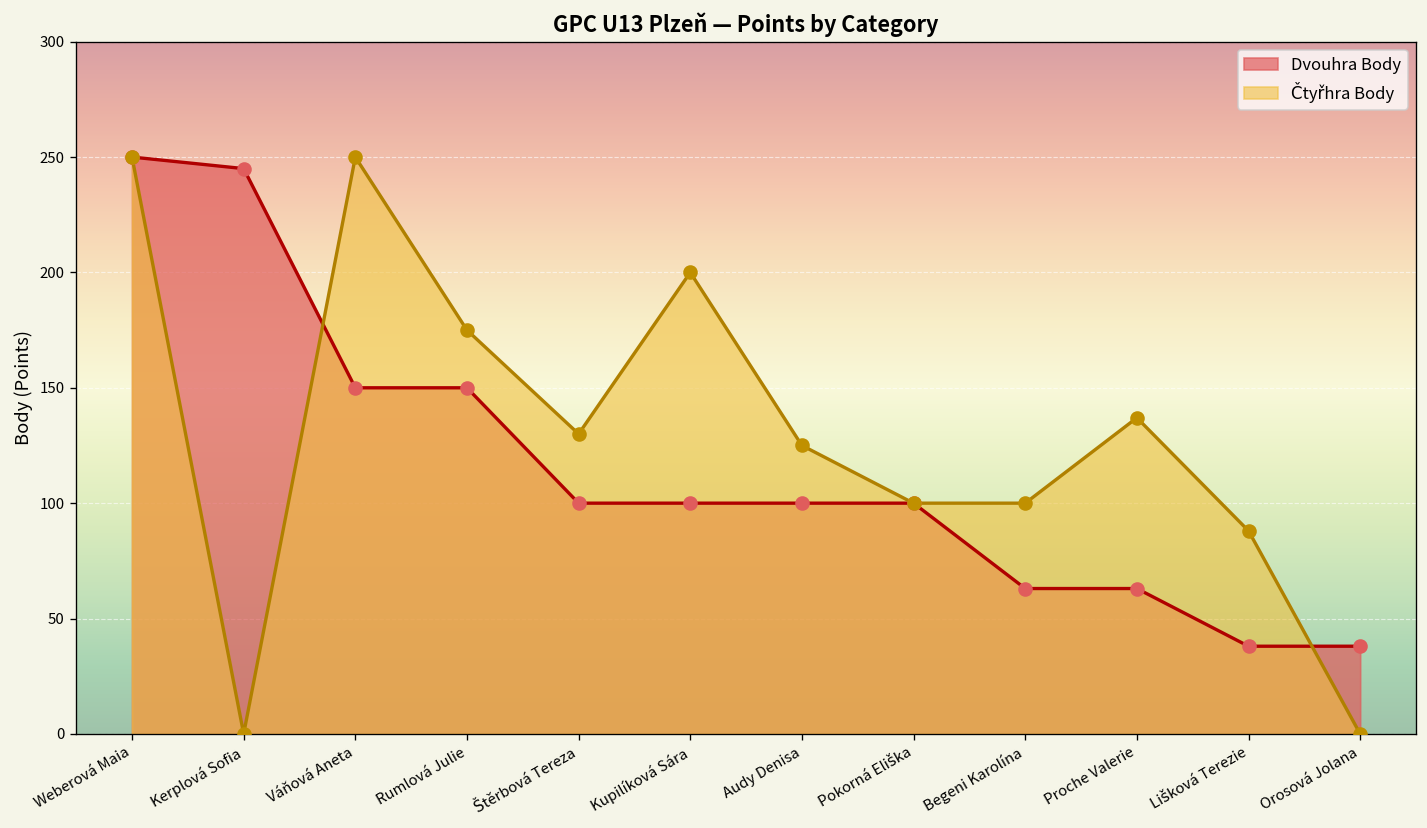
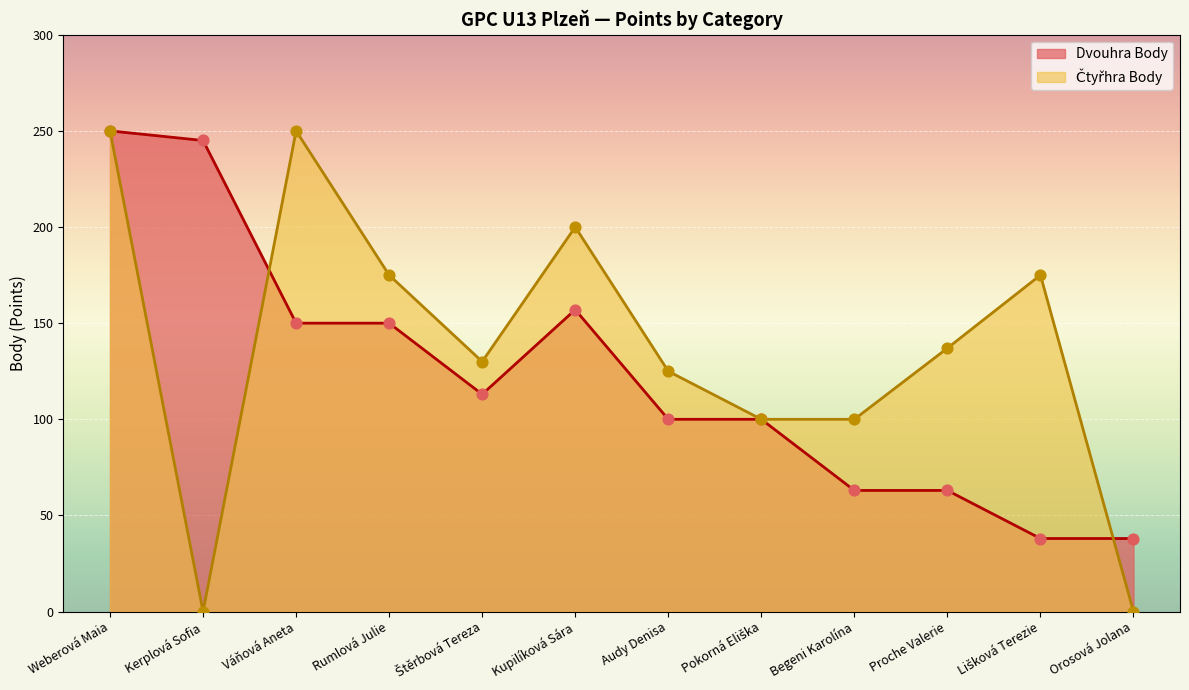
  {
    "Dvouhra Body": {
      "Kerplová Sofia": 245,
      "Váňová Aneta": 150,
      "Rumlová Julie": 150,
-     "Štěrbová Tereza": 100,
-     "Kupilíková Sára": 100,
+     "Štěrbová Tereza": 113,
+     "Kupilíková Sára": 157,
      "Audy Denisa": 100,
      "Begeni Karolína": 63,
      "Proche Valerie": 63,
      "Lišková Terezie": 38,
      "Orosová Jolana": 38
    },
    "Čtyřhra Body": {
      "Kerplová Sofia": 0,
      "Váňová Aneta": 250,
      "Rumlová Julie": 175,
      "Štěrbová Tereza": 130,
      "Kupilíková Sára": 200,
      "Audy Denisa": 125,
      "Begeni Karolína": 100,
      "Proche Valerie": 137,
-     "Lišková Terezie": 88,
+     "Lišková Terezie": 175,
      "Orosová Jolana": 0
    }
  }
